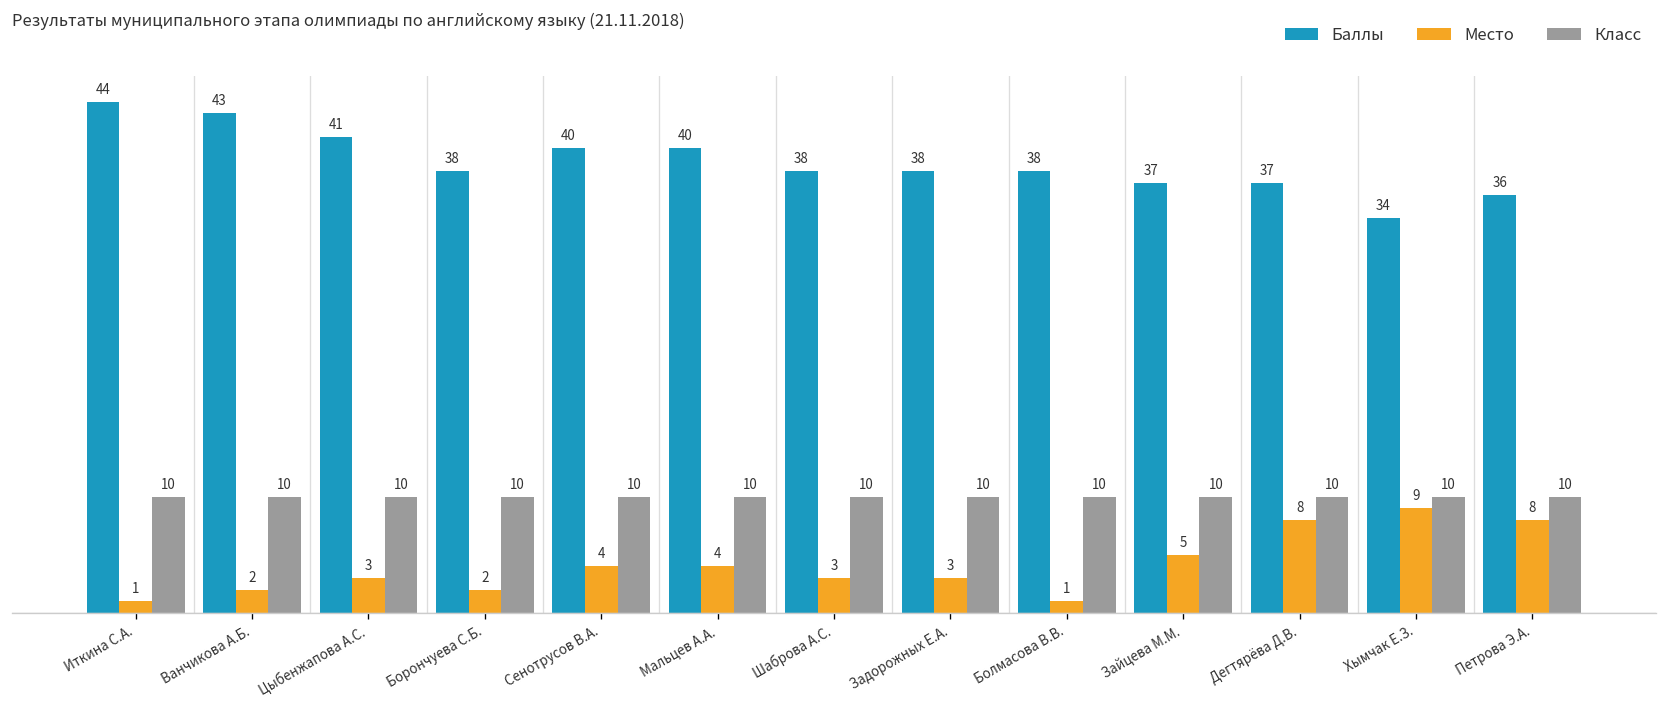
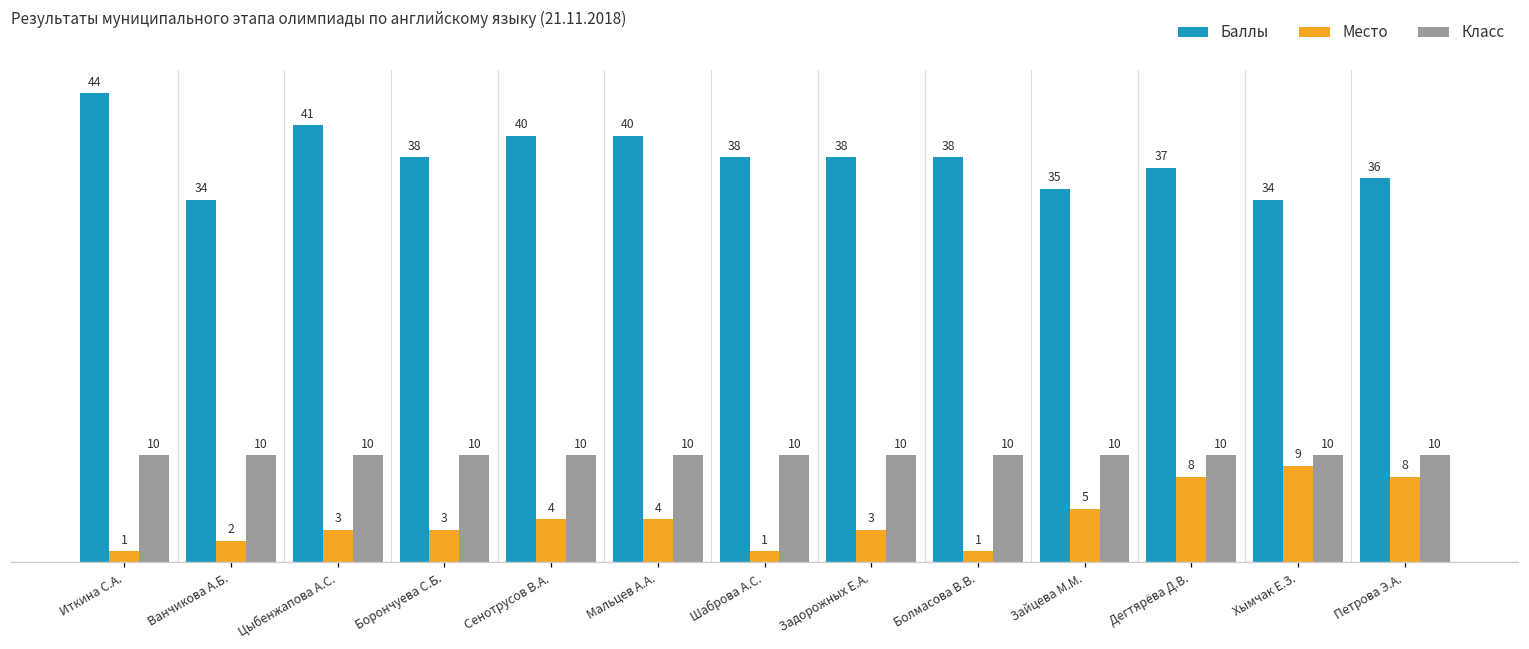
  {
    "Баллы": {
      "Иткина С.А.": 44,
-     "Ванчикова А.Б.": 43,
+     "Ванчикова А.Б.": 34,
      "Цыбенжапова А.С.": 41,
      "Борончуева С.Б.": 38,
      "Сенотрусов В.А.": 40,
      "Мальцев А.А.": 40,
      "Шаброва А.С.": 38,
      "Задорожных Е.А.": 38,
      "Болмасова В.В.": 38,
-     "Зайцева М.М.": 37,
+     "Зайцева М.М.": 35,
      "Дегтярёва Д.В.": 37,
      "Хымчак Е.З.": 34,
      "Петрова Э.А.": 36
    },
    "Место": {
      "Иткина С.А.": 1,
      "Ванчикова А.Б.": 2,
      "Цыбенжапова А.С.": 3,
-     "Борончуева С.Б.": 2,
+     "Борончуева С.Б.": 3,
      "Сенотрусов В.А.": 4,
      "Мальцев А.А.": 4,
-     "Шаброва А.С.": 3,
+     "Шаброва А.С.": 1,
      "Задорожных Е.А.": 3,
      "Болмасова В.В.": 1,
      "Зайцева М.М.": 5,
      "Дегтярёва Д.В.": 8,
      "Хымчак Е.З.": 9,
      "Петрова Э.А.": 8
    },
    "Класс": {
      "Иткина С.А.": 10,
      "Ванчикова А.Б.": 10,
      "Цыбенжапова А.С.": 10,
      "Борончуева С.Б.": 10,
      "Сенотрусов В.А.": 10,
      "Мальцев А.А.": 10,
      "Шаброва А.С.": 10,
      "Задорожных Е.А.": 10,
      "Болмасова В.В.": 10,
      "Зайцева М.М.": 10,
      "Дегтярёва Д.В.": 10,
      "Хымчак Е.З.": 10,
      "Петрова Э.А.": 10
    }
  }
